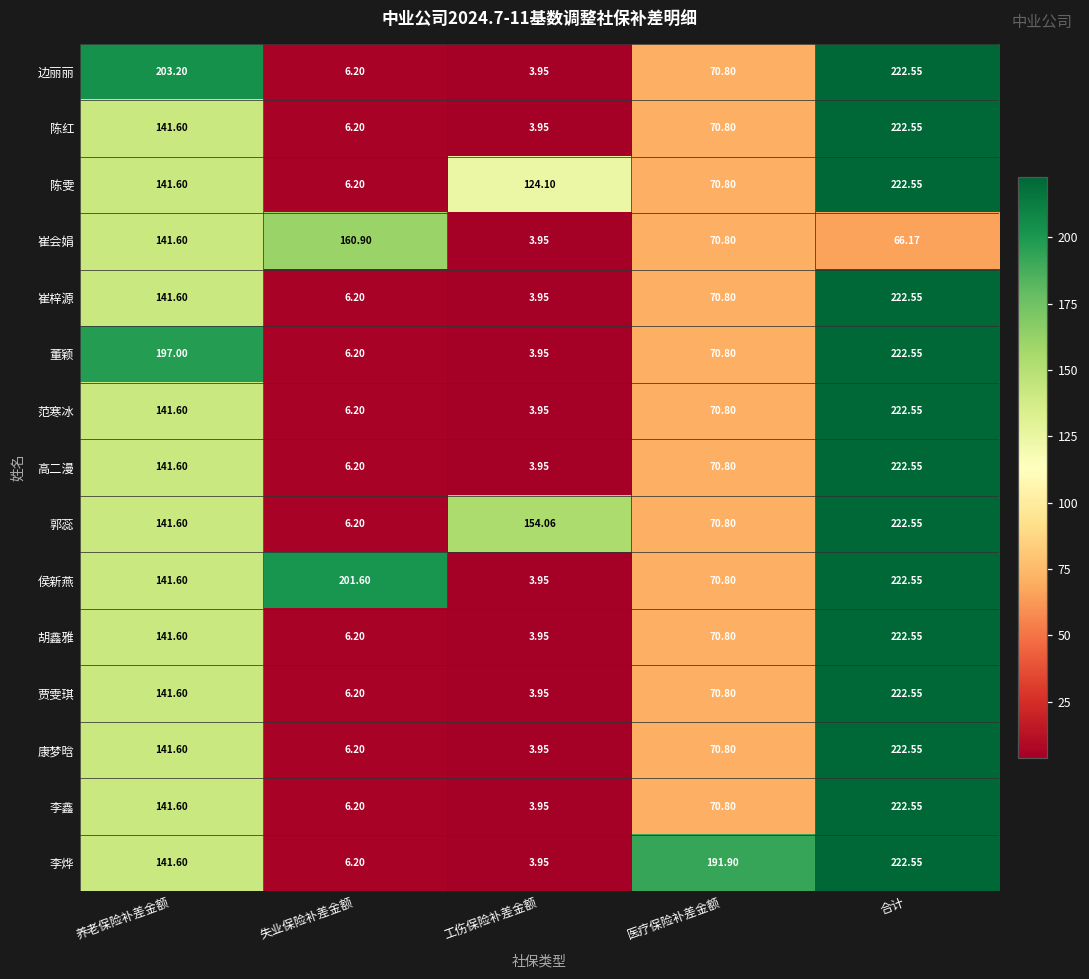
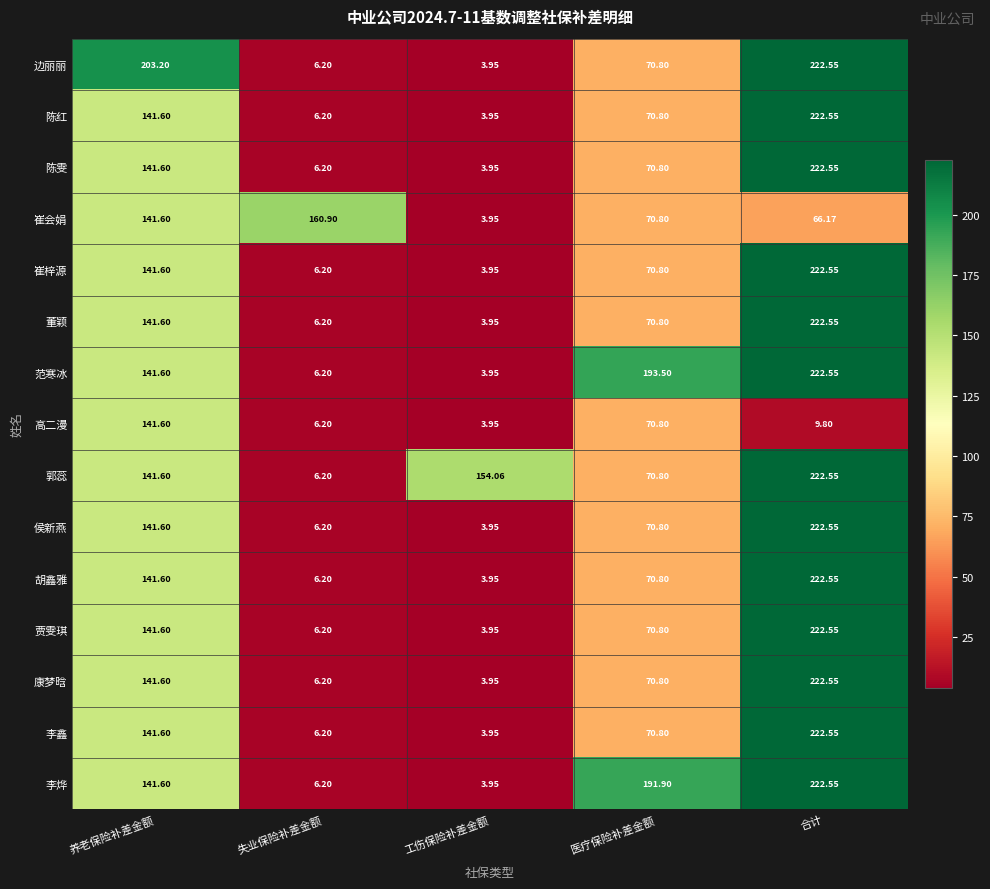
  {
    "边丽丽": {
      "养老保险补差金额": 203.20,
      "失业保险补差金额": 6.20,
      "工伤保险补差金额": 3.95,
      "医疗保险补差金额": 70.80,
      "合计": 222.55
    },
    "陈红": {
      "养老保险补差金额": 141.60,
      "失业保险补差金额": 6.20,
      "工伤保险补差金额": 3.95,
      "医疗保险补差金额": 70.80,
      "合计": 222.55
    },
    "陈雯": {
      "养老保险补差金额": 141.60,
      "失业保险补差金额": 6.20,
-     "工伤保险补差金额": 124.10,
+     "工伤保险补差金额": 3.95,
      "医疗保险补差金额": 70.80,
      "合计": 222.55
    },
    "崔会娟": {
      "养老保险补差金额": 141.60,
      "失业保险补差金额": 160.90,
      "工伤保险补差金额": 3.95,
      "医疗保险补差金额": 70.80,
      "合计": 66.17
    },
    "崔梓源": {
      "养老保险补差金额": 141.60,
      "失业保险补差金额": 6.20,
      "工伤保险补差金额": 3.95,
      "医疗保险补差金额": 70.80,
      "合计": 222.55
    },
    "董颖": {
-     "养老保险补差金额": 197.00,
+     "养老保险补差金额": 141.60,
      "失业保险补差金额": 6.20,
      "工伤保险补差金额": 3.95,
      "医疗保险补差金额": 70.80,
      "合计": 222.55
    },
    "范寒冰": {
      "养老保险补差金额": 141.60,
      "失业保险补差金额": 6.20,
      "工伤保险补差金额": 3.95,
-     "医疗保险补差金额": 70.80,
+     "医疗保险补差金额": 193.50,
      "合计": 222.55
    },
    "高二漫": {
      "养老保险补差金额": 141.60,
      "失业保险补差金额": 6.20,
      "工伤保险补差金额": 3.95,
      "医疗保险补差金额": 70.80,
-     "合计": 222.55
+     "合计": 9.80
    },
    "郭蕊": {
      "养老保险补差金额": 141.60,
      "失业保险补差金额": 6.20,
      "工伤保险补差金额": 154.06,
      "医疗保险补差金额": 70.80,
      "合计": 222.55
    },
    "侯新燕": {
      "养老保险补差金额": 141.60,
-     "失业保险补差金额": 201.60,
+     "失业保险补差金额": 6.20,
      "工伤保险补差金额": 3.95,
      "医疗保险补差金额": 70.80,
      "合计": 222.55
    },
    "胡鑫雅": {
      "养老保险补差金额": 141.60,
      "失业保险补差金额": 6.20,
      "工伤保险补差金额": 3.95,
      "医疗保险补差金额": 70.80,
      "合计": 222.55
    },
    "贾雯琪": {
      "养老保险补差金额": 141.60,
      "失业保险补差金额": 6.20,
      "工伤保险补差金额": 3.95,
      "医疗保险补差金额": 70.80,
      "合计": 222.55
    },
    "康梦晗": {
      "养老保险补差金额": 141.60,
      "失业保险补差金额": 6.20,
      "工伤保险补差金额": 3.95,
      "医疗保险补差金额": 70.80,
      "合计": 222.55
    },
    "李鑫": {
      "养老保险补差金额": 141.60,
      "失业保险补差金额": 6.20,
      "工伤保险补差金额": 3.95,
      "医疗保险补差金额": 70.80,
      "合计": 222.55
    },
    "李烨": {
      "养老保险补差金额": 141.60,
      "失业保险补差金额": 6.20,
      "工伤保险补差金额": 3.95,
      "医疗保险补差金额": 191.90,
      "合计": 222.55
    }
  }
